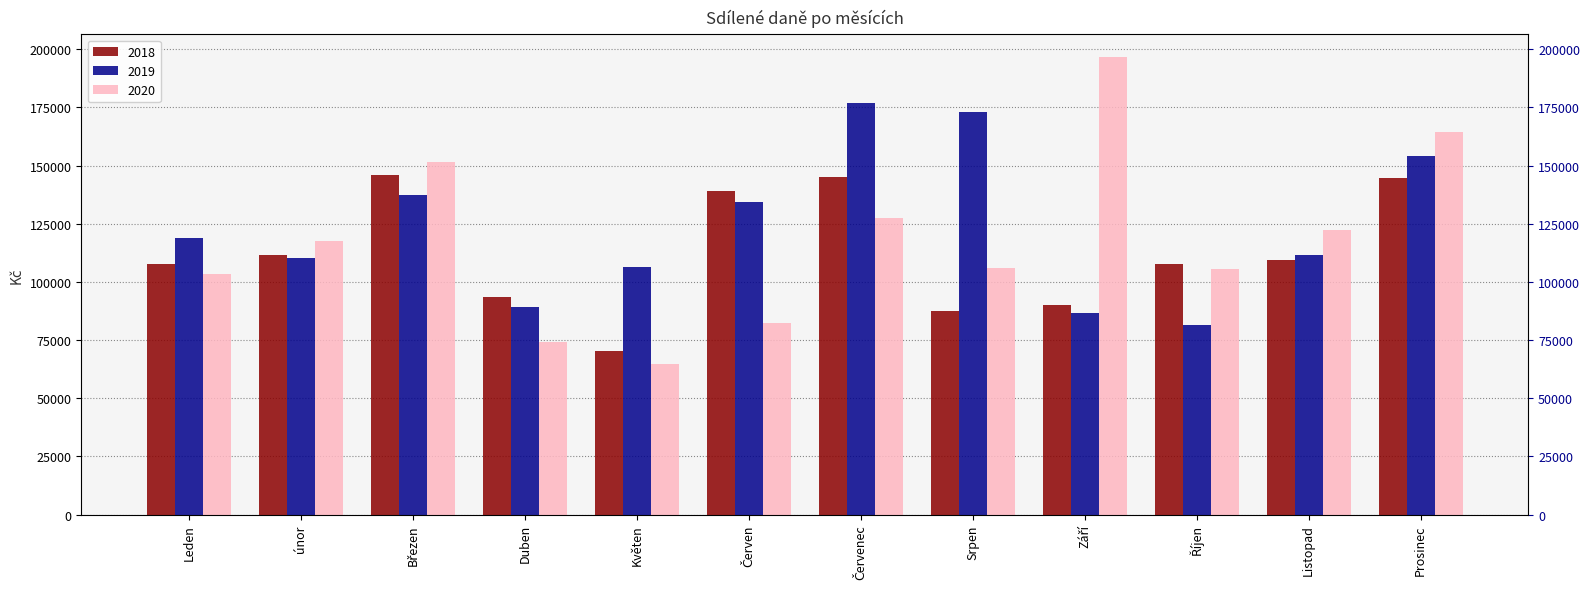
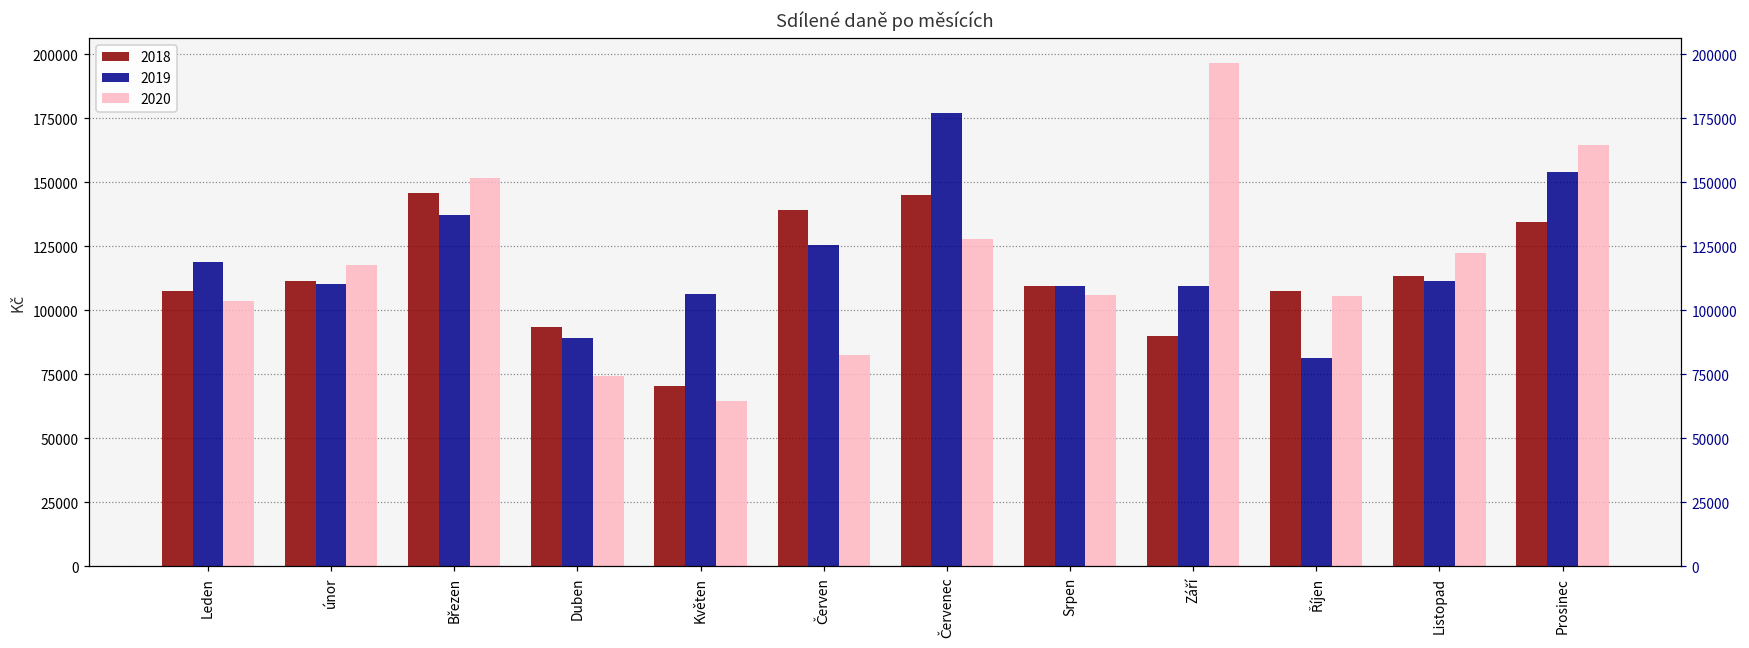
  {
    "2018": {
      "Leden": 107000,
      "únor": 111000,
      "Březen": 146000,
      "Duben": 93000,
      "Květen": 70000,
      "Červen": 139000,
      "Červenec": 145000,
-     "Srpen": 87000,
+     "Srpen": 109000,
      "Září": 90000,
      "Říjen": 108000,
-     "Listopad": 110000,
-     "Prosinec": 145000
+     "Listopad": 113000,
+     "Prosinec": 135000
    },
    "2019": {
      "Leden": 119000,
      "únor": 110000,
      "Březen": 137000,
      "Duben": 89000,
      "Květen": 106000,
-     "Červen": 134000,
+     "Červen": 126000,
      "Červenec": 177000,
-     "Srpen": 173000,
-     "Září": 87000,
+     "Srpen": 109000,
+     "Září": 109000,
      "Říjen": 81000,
      "Listopad": 111000,
      "Prosinec": 154000
    },
    "2020": {
      "Leden": 104000,
      "únor": 118000,
      "Březen": 151000,
      "Duben": 74000,
      "Květen": 65000,
      "Červen": 82000,
      "Červenec": 128000,
      "Srpen": 106000,
      "Září": 197000,
      "Říjen": 106000,
      "Listopad": 123000,
      "Prosinec": 165000
    }
  }
